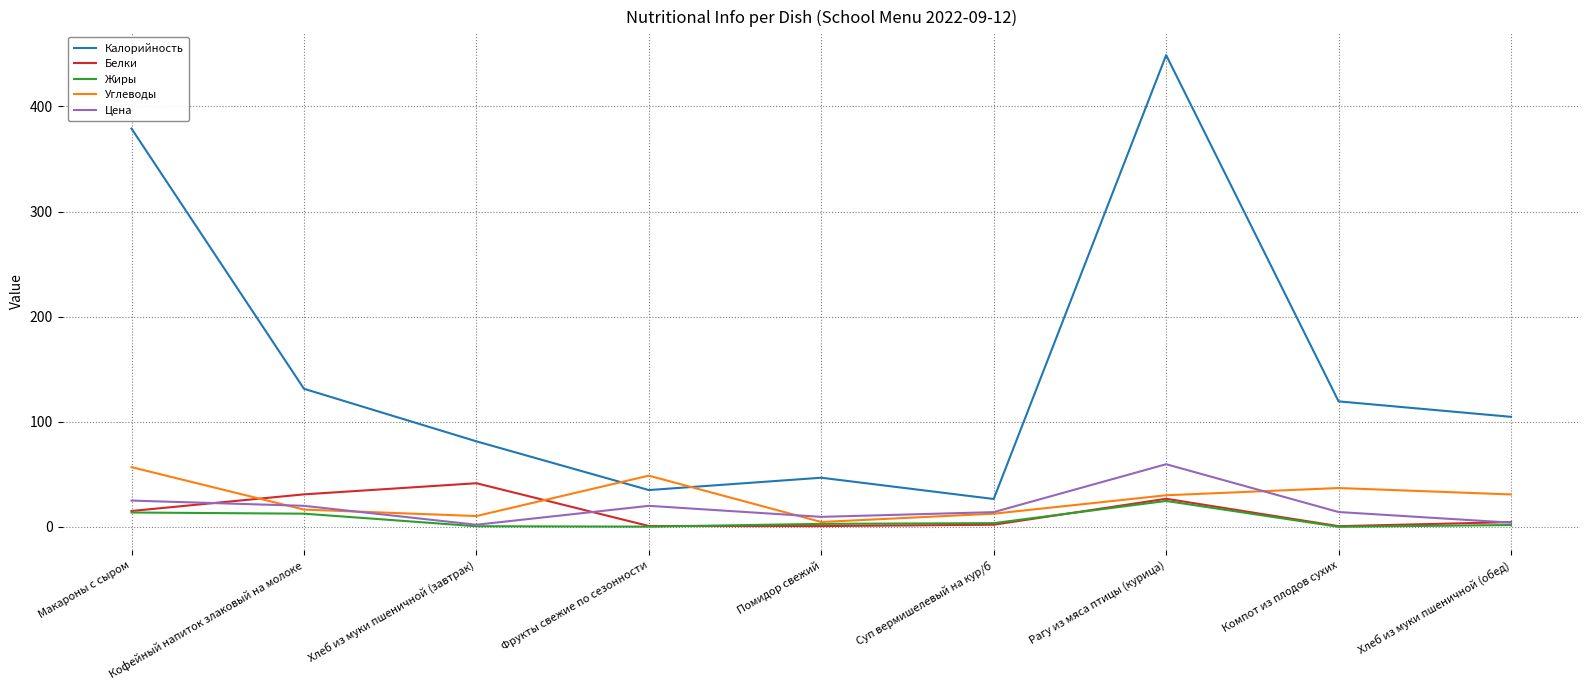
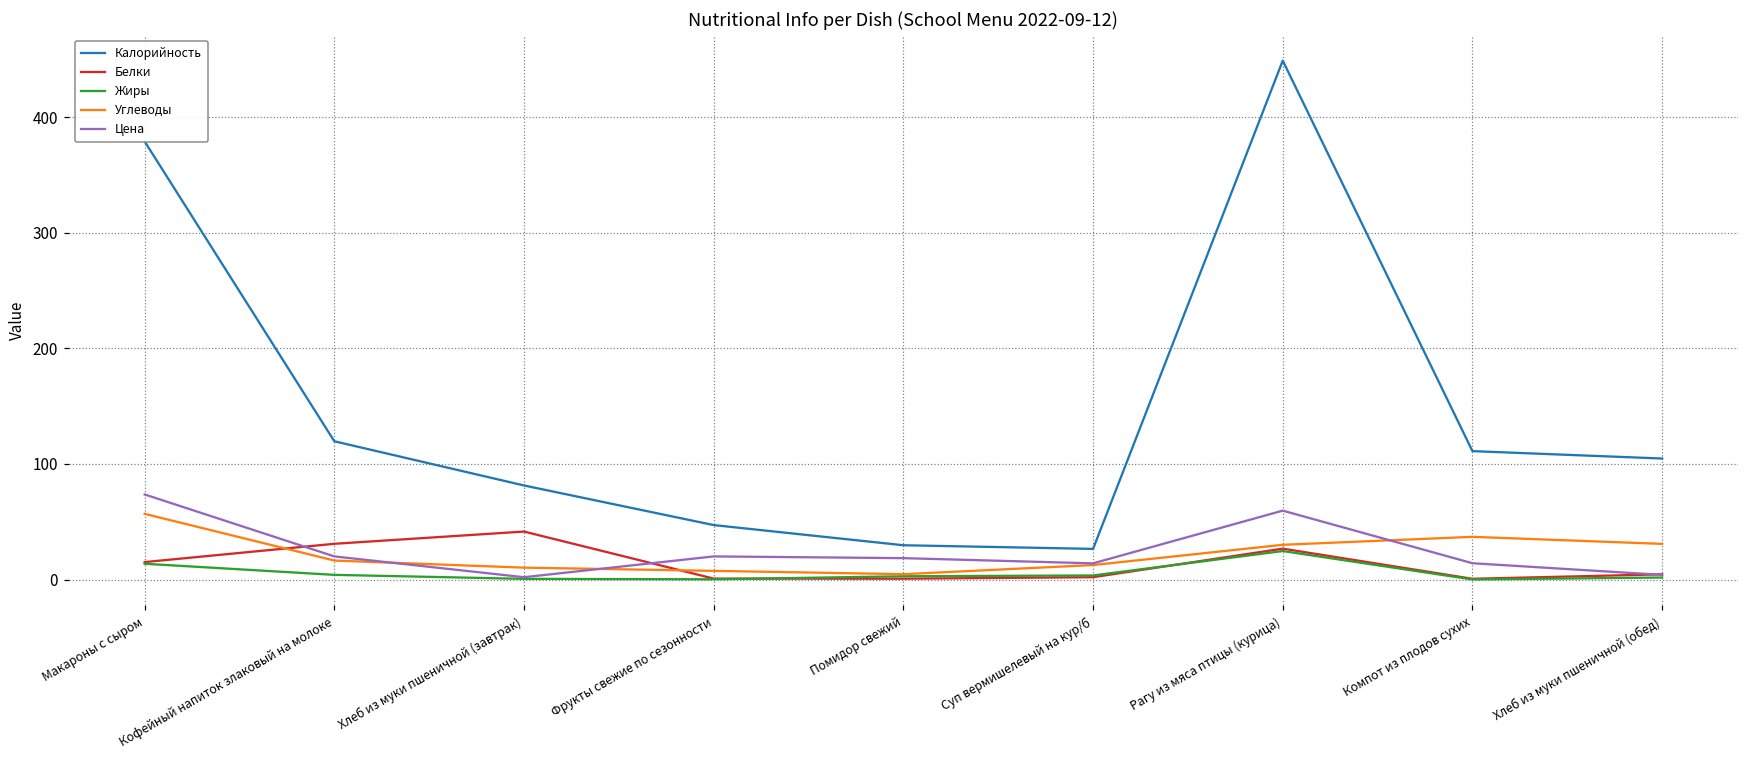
  {
    "Калорийность": {
      "Макароны с сыром": 379,
-     "Кофейный напиток злаковый на молоке": 131,
+     "Кофейный напиток злаковый на молоке": 120,
      "Хлеб из муки пшеничной (завтрак)": 81,
-     "Фрукты свежие по сезонности": 35,
-     "Помидор свежий": 47,
+     "Фрукты свежие по сезонности": 47,
+     "Помидор свежий": 30,
      "Суп вермишелевый на кур/б": 27,
      "Рагу из мяса птицы (курица)": 449,
-     "Компот из плодов сухих": 119,
+     "Компот из плодов сухих": 111,
      "Хлеб из муки пшеничной (обед)": 105
    },
    "Белки": {
      "Кофейный напиток злаковый на молоке": 31,
      "Хлеб из муки пшеничной (завтрак)": 42
    },
    "Жиры": {
-     "Кофейный напиток злаковый на молоке": 13
+     "Кофейный напиток злаковый на молоке": 4
    },
    "Углеводы": {
      "Макароны с сыром": 57,
      "Кофейный напиток злаковый на молоке": 16,
      "Хлеб из муки пшеничной (завтрак)": 10,
-     "Фрукты свежие по сезонности": 49,
+     "Фрукты свежие по сезонности": 8,
      "Рагу из мяса птицы (курица)": 30,
      "Компот из плодов сухих": 37,
      "Хлеб из муки пшеничной (обед)": 31
    },
    "Цена": {
-     "Макароны с сыром": 25,
+     "Макароны с сыром": 74,
      "Кофейный напиток злаковый на молоке": 20,
      "Фрукты свежие по сезонности": 20,
-     "Помидор свежий": 10,
+     "Помидор свежий": 19,
      "Рагу из мяса птицы (курица)": 60,
      "Компот из плодов сухих": 14
    }
  }
